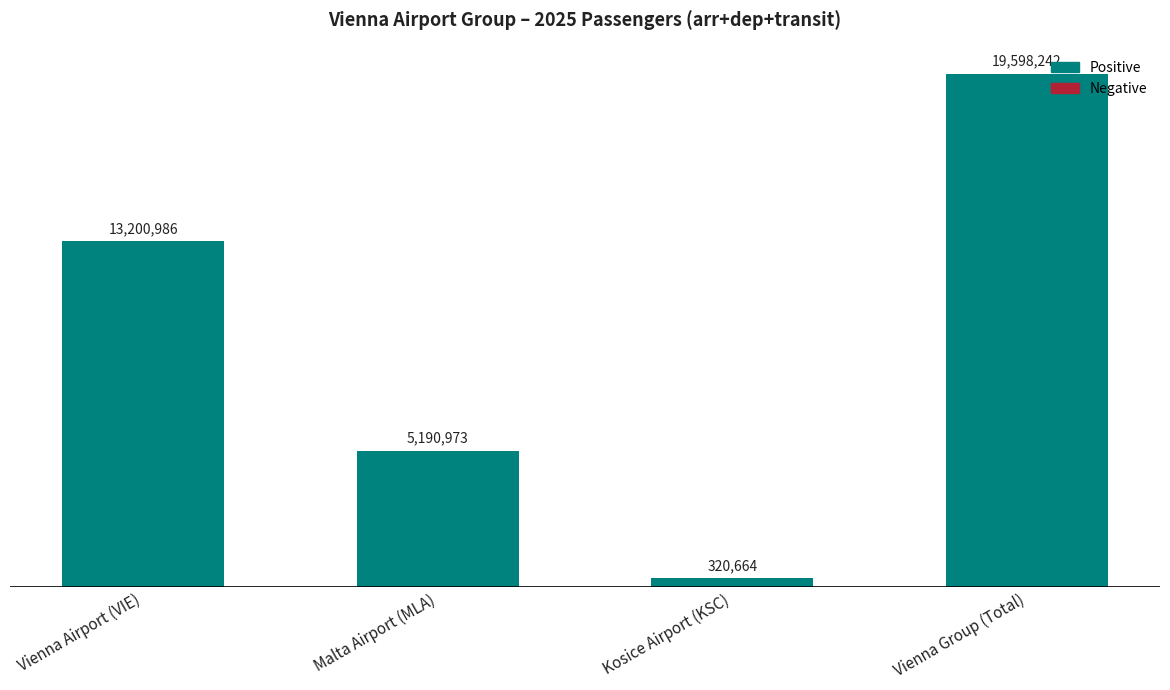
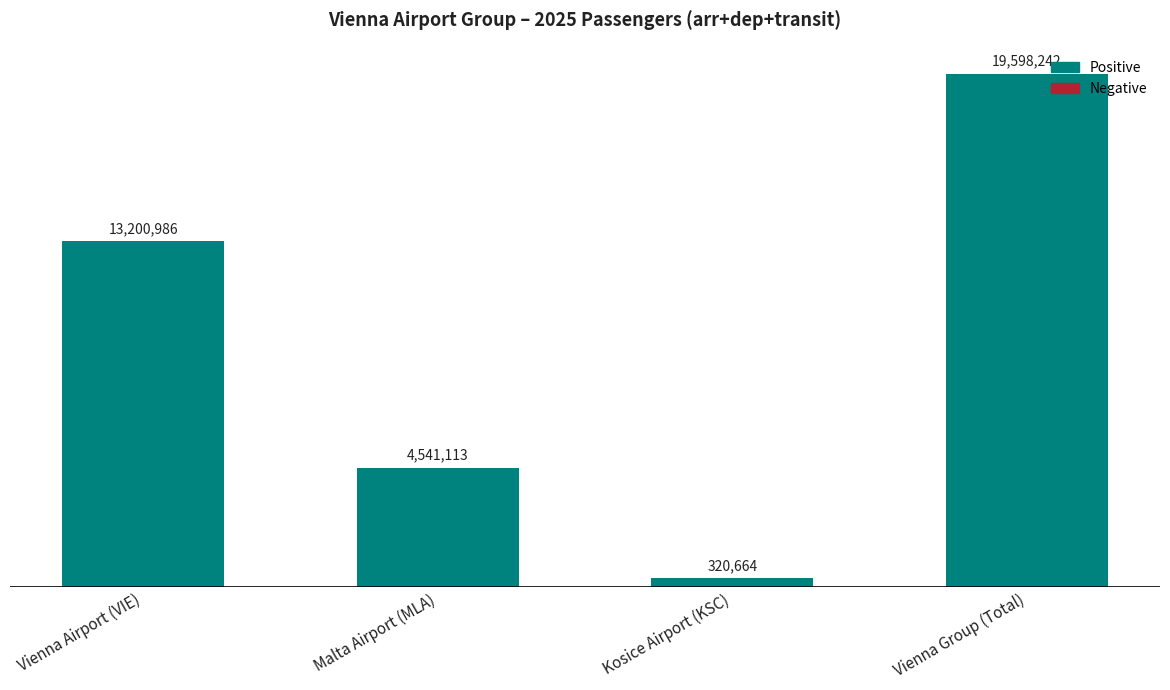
  {
    "Vienna Airport (VIE)": "13,200,986",
-   "Malta Airport (MLA)": "5,190,973",
+   "Malta Airport (MLA)": "4,541,113",
    "Kosice Airport (KSC)": "320,664",
    "Vienna Group (Total)": "19,598,242"
  }
